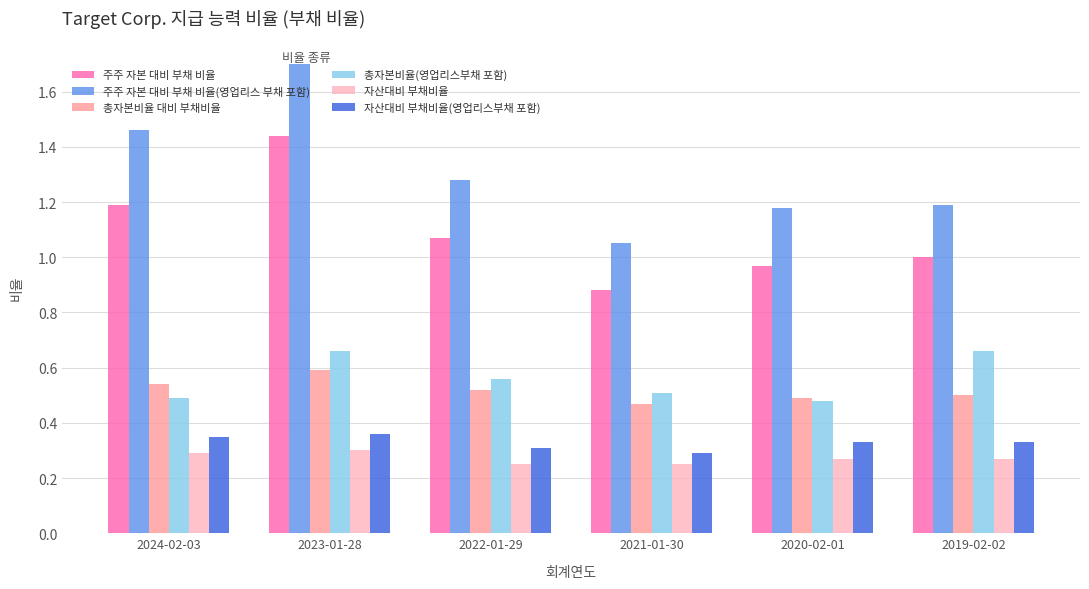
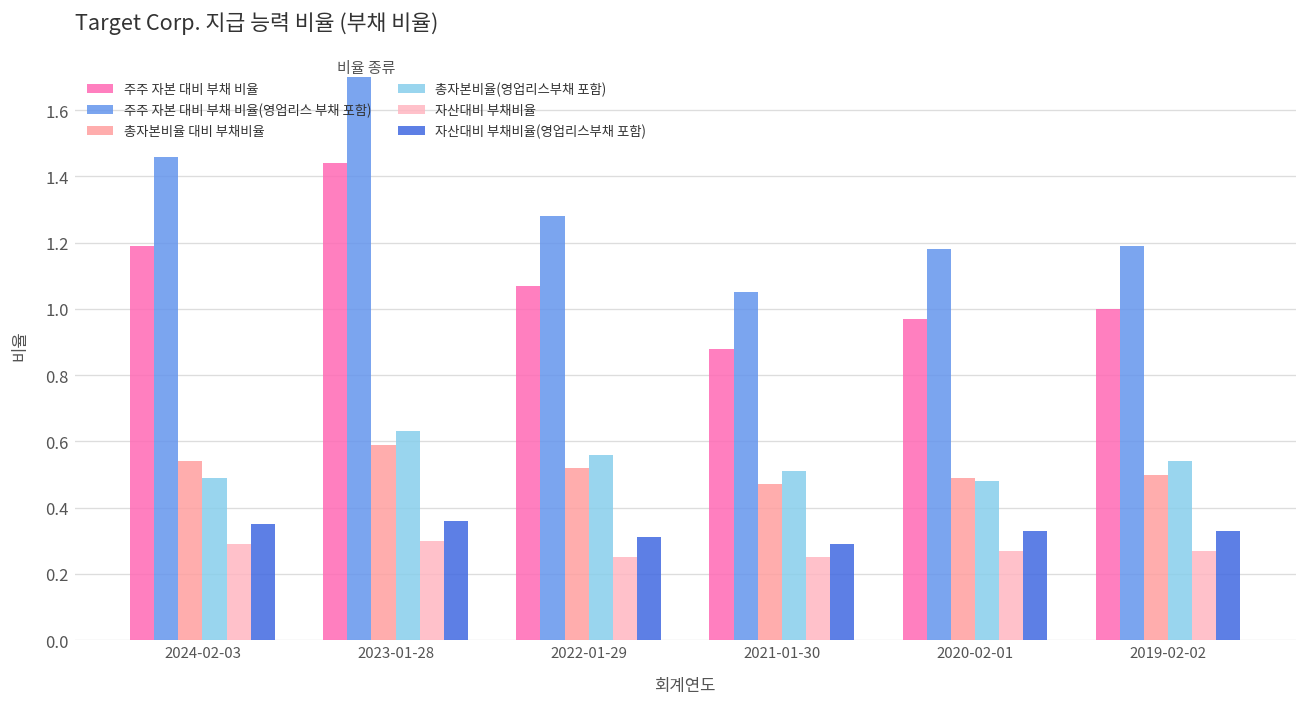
  {
    "총자본비율(영업리스부채 포함)": {
      "2024-02-03": 0.49,
-     "2023-01-28": 0.66,
+     "2023-01-28": 0.63,
      "2022-01-29": 0.56,
      "2021-01-30": 0.51,
      "2020-02-01": 0.48,
-     "2019-02-02": 0.66
+     "2019-02-02": 0.54
    }
  }
